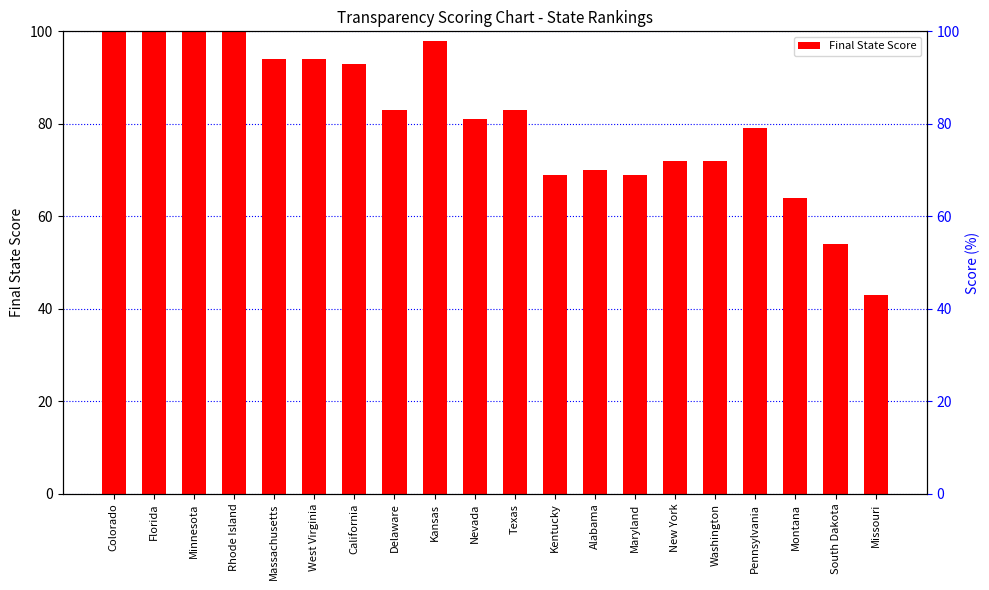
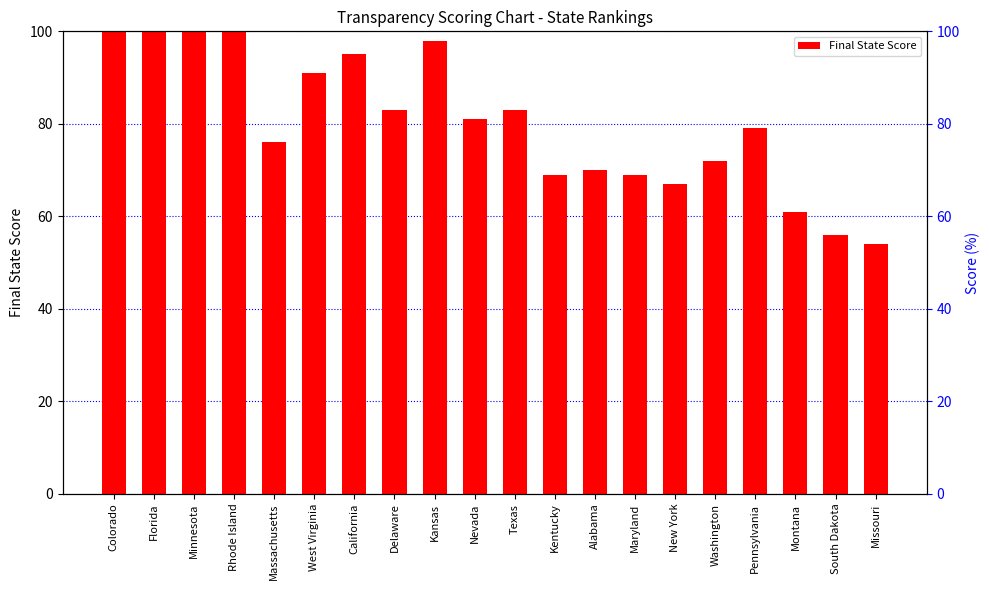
  {
    "Colorado": 100,
    "Florida": 100,
    "Minnesota": 100,
    "Rhode Island": 100,
-   "Massachusetts": 94,
-   "West Virginia": 94,
-   "California": 93,
+   "Massachusetts": 76,
+   "West Virginia": 91,
+   "California": 95,
    "Delaware": 83,
    "Kansas": 98,
    "Nevada": 81,
    "Texas": 83,
    "Kentucky": 69,
    "Alabama": 70,
    "Maryland": 69,
-   "New York": 72,
+   "New York": 67,
    "Washington": 72,
    "Pennsylvania": 79,
-   "Montana": 64,
-   "South Dakota": 54,
-   "Missouri": 43
+   "Montana": 61,
+   "South Dakota": 56,
+   "Missouri": 54
  }
